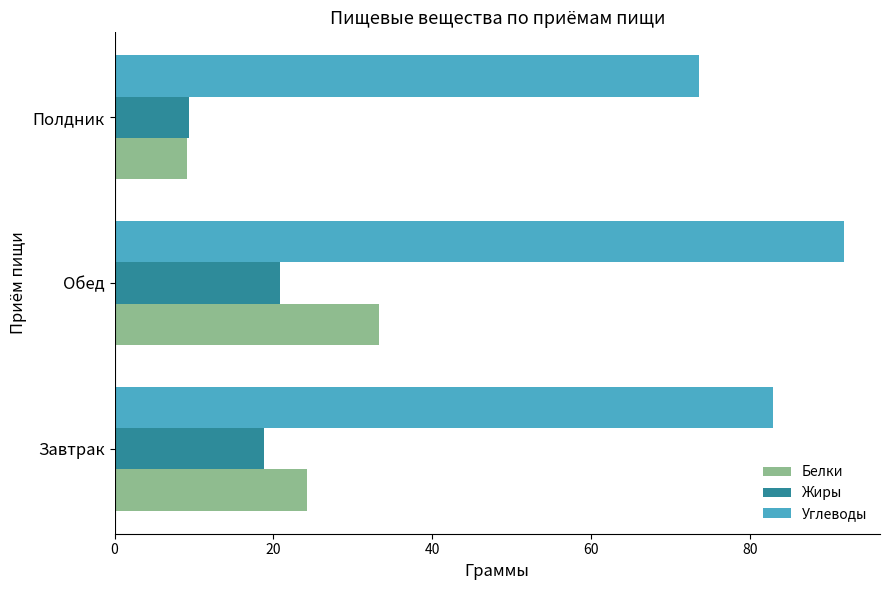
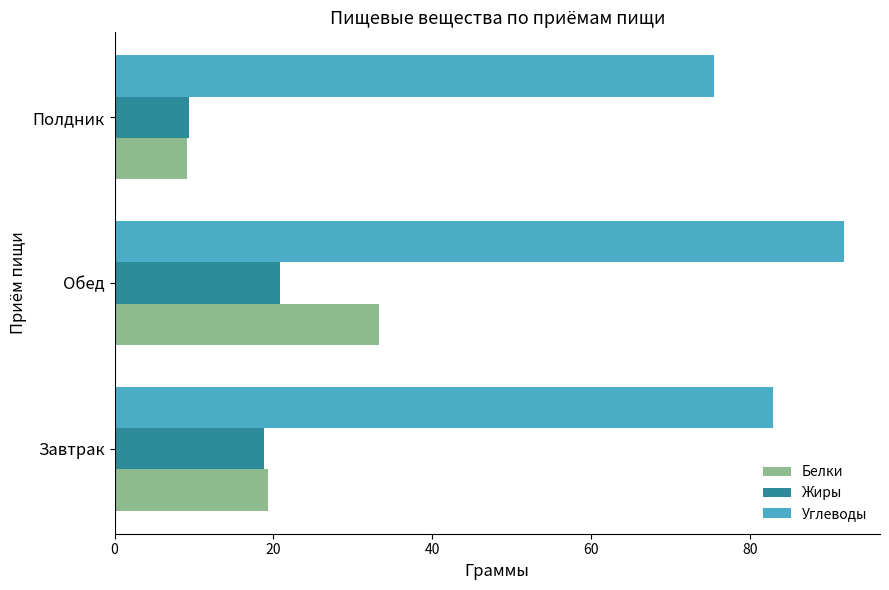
  {
    "Белки": {
      "Полдник": 9,
      "Обед": 33,
-     "Завтрак": 24
+     "Завтрак": 19
    },
    "Жиры": {
      "Полдник": 9,
      "Обед": 21,
      "Завтрак": 19
    },
    "Углеводы": {
-     "Полдник": 74,
+     "Полдник": 75,
      "Обед": 92,
      "Завтрак": 83
    }
  }
